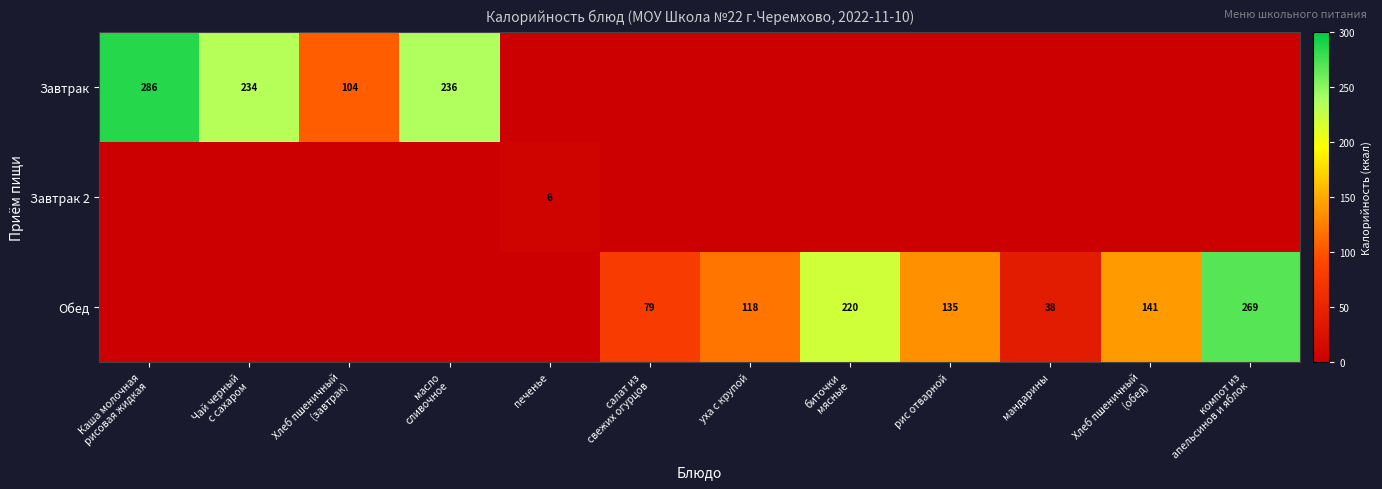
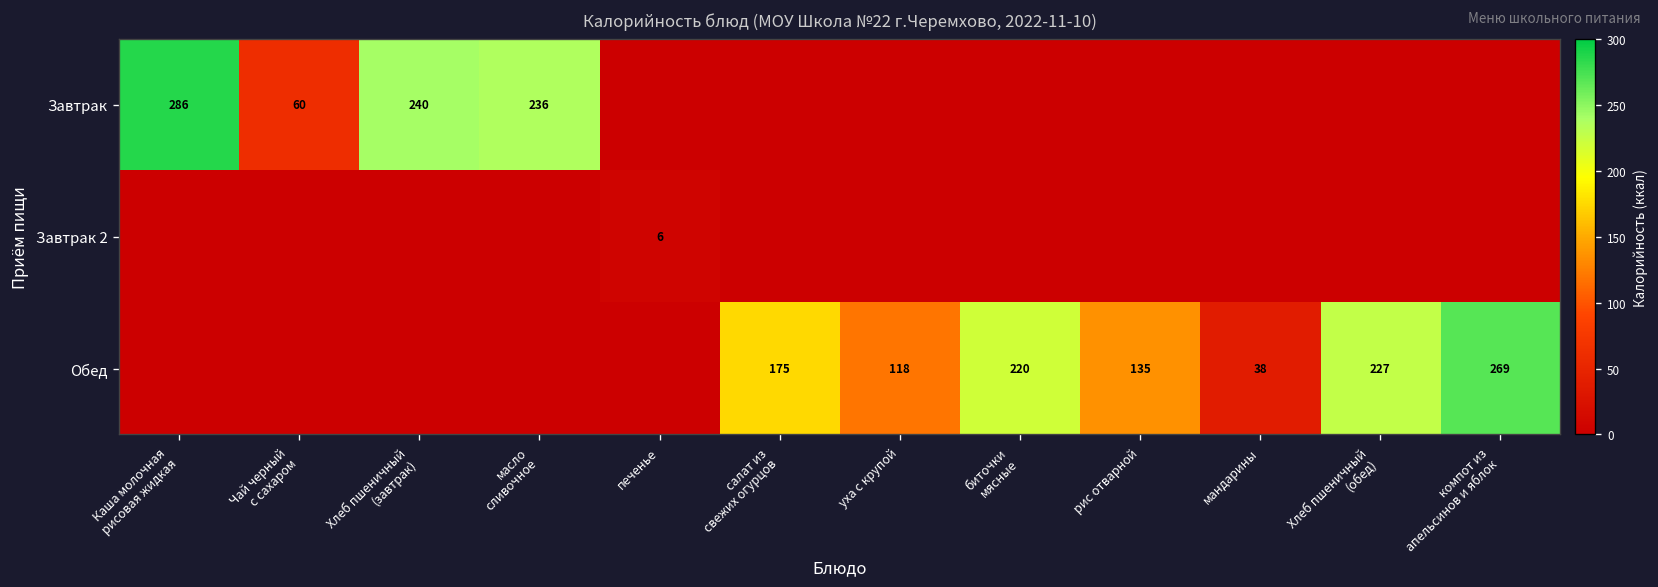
  {
    "Завтрак": {
      "Каша молочная рисовая жидкая": 286,
-     "Чай черный с сахаром": 234,
-     "Хлеб пшеничный (завтрак)": 104,
+     "Чай черный с сахаром": 60,
+     "Хлеб пшеничный (завтрак)": 240,
      "масло сливочное": 236
    },
    "Завтрак 2": {
      "печенье": 6
    },
    "Обед": {
-     "салат из свежих огурцов": 79,
+     "салат из свежих огурцов": 175,
      "уха с крупой": 118,
      "биточки мясные": 220,
      "рис отварной": 135,
      "мандарины": 38,
-     "Хлеб пшеничный (обед)": 141,
+     "Хлеб пшеничный (обед)": 227,
      "компот из апельсинов и яблок": 269
    }
  }
